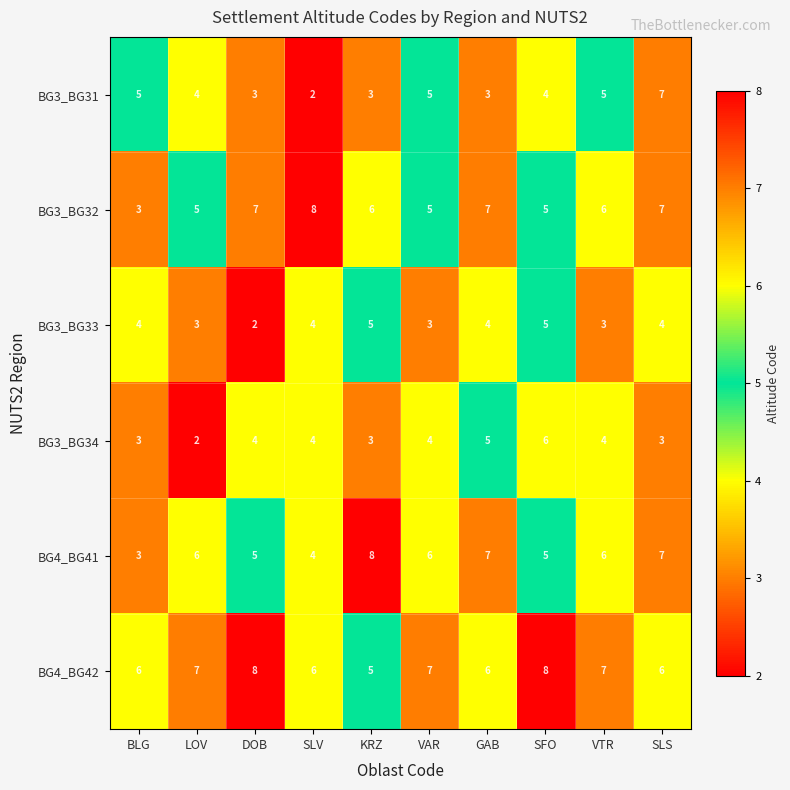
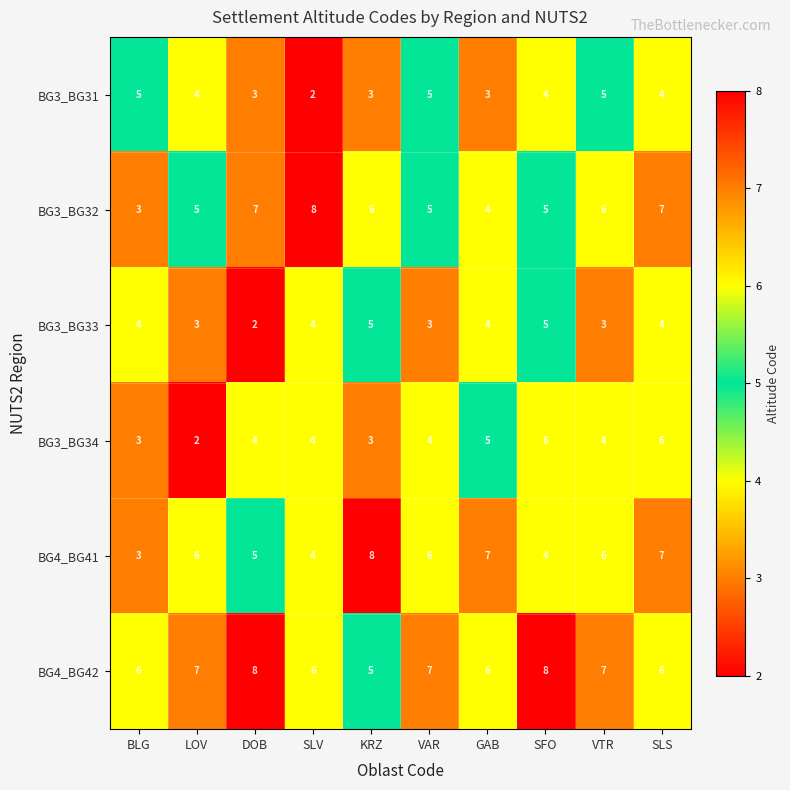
  {
    "BG3_BG31": {
      "BLG": 5,
      "LOV": 4,
      "DOB": 3,
      "SLV": 2,
      "KRZ": 3,
      "VAR": 5,
      "GAB": 3,
      "SFO": 4,
      "VTR": 5,
-     "SLS": 7
+     "SLS": 4
    },
    "BG3_BG32": {
      "BLG": 3,
      "LOV": 5,
      "DOB": 7,
      "SLV": 8,
      "KRZ": 6,
      "VAR": 5,
-     "GAB": 7,
+     "GAB": 4,
      "SFO": 5,
      "VTR": 6,
      "SLS": 7
    },
    "BG3_BG33": {
      "BLG": 4,
      "LOV": 3,
      "DOB": 2,
      "SLV": 4,
      "KRZ": 5,
      "VAR": 3,
      "GAB": 4,
      "SFO": 5,
      "VTR": 3,
      "SLS": 4
    },
    "BG3_BG34": {
      "BLG": 3,
      "LOV": 2,
      "DOB": 4,
      "SLV": 4,
      "KRZ": 3,
      "VAR": 4,
      "GAB": 5,
      "SFO": 6,
      "VTR": 4,
-     "SLS": 3
+     "SLS": 6
    },
    "BG4_BG41": {
      "BLG": 3,
      "LOV": 6,
      "DOB": 5,
      "SLV": 4,
      "KRZ": 8,
      "VAR": 6,
      "GAB": 7,
-     "SFO": 5,
+     "SFO": 4,
      "VTR": 6,
      "SLS": 7
    },
    "BG4_BG42": {
      "BLG": 6,
      "LOV": 7,
      "DOB": 8,
      "SLV": 6,
      "KRZ": 5,
      "VAR": 7,
      "GAB": 6,
      "SFO": 8,
      "VTR": 7,
      "SLS": 6
    }
  }
